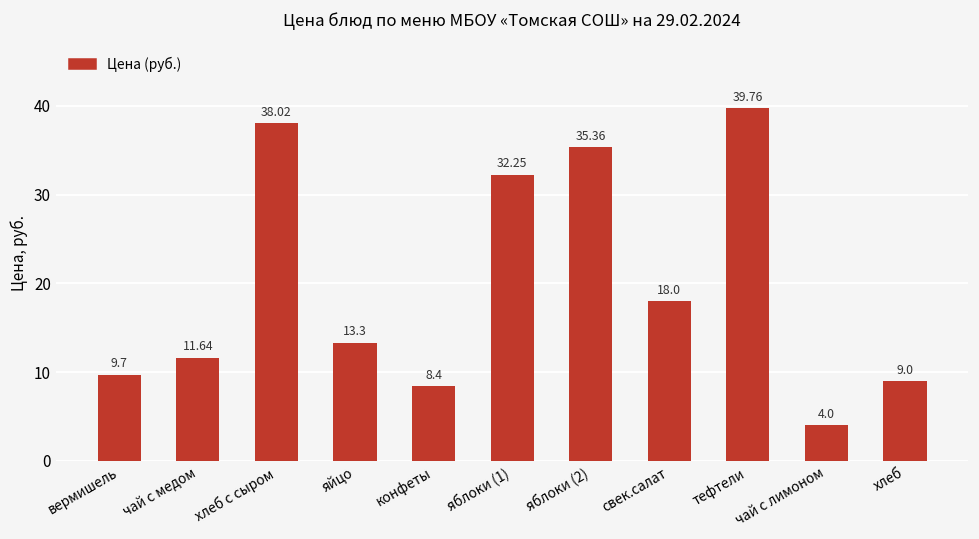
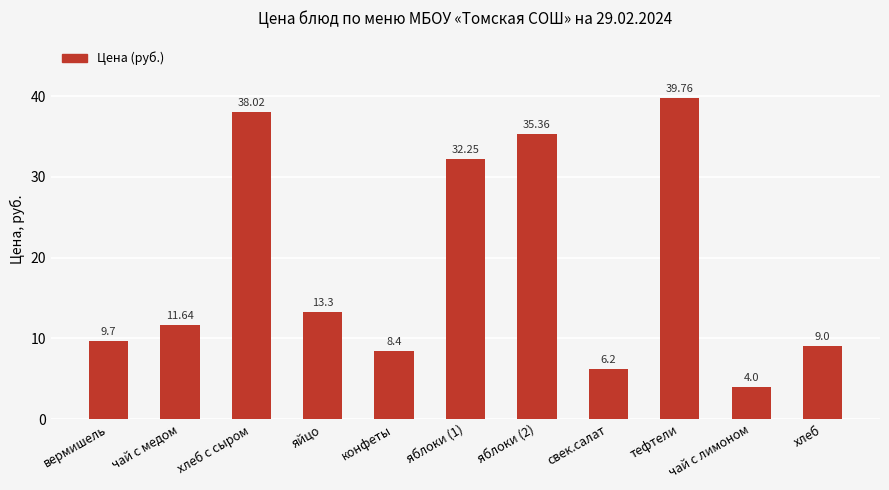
  {
    "вермишель": 9.7,
    "чай с медом": 11.64,
    "хлеб с сыром": 38.02,
    "яйцо": 13.3,
    "конфеты": 8.4,
    "яблоки (1)": 32.25,
    "яблоки (2)": 35.36,
-   "свек.салат": 18.0,
+   "свек.салат": 6.2,
    "тефтели": 39.76,
    "чай с лимоном": 4.0,
    "хлеб": 9.0
  }
